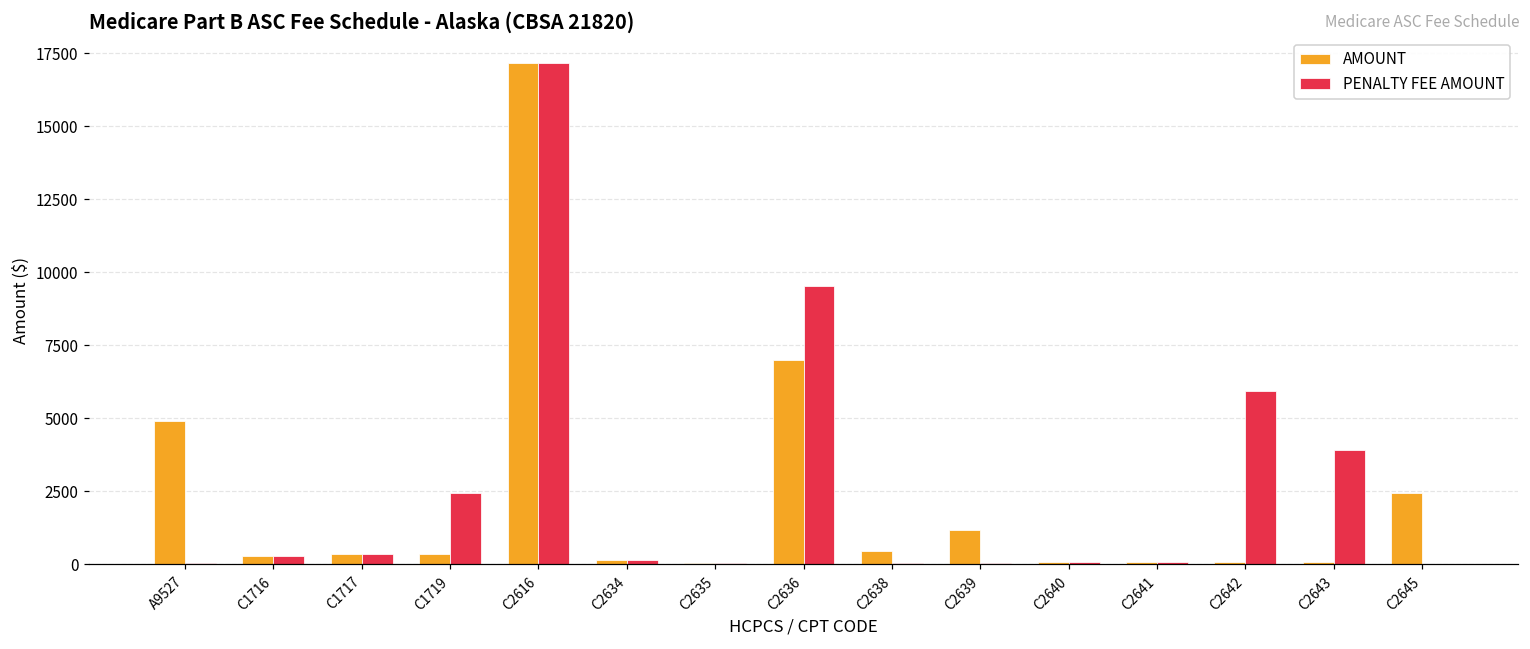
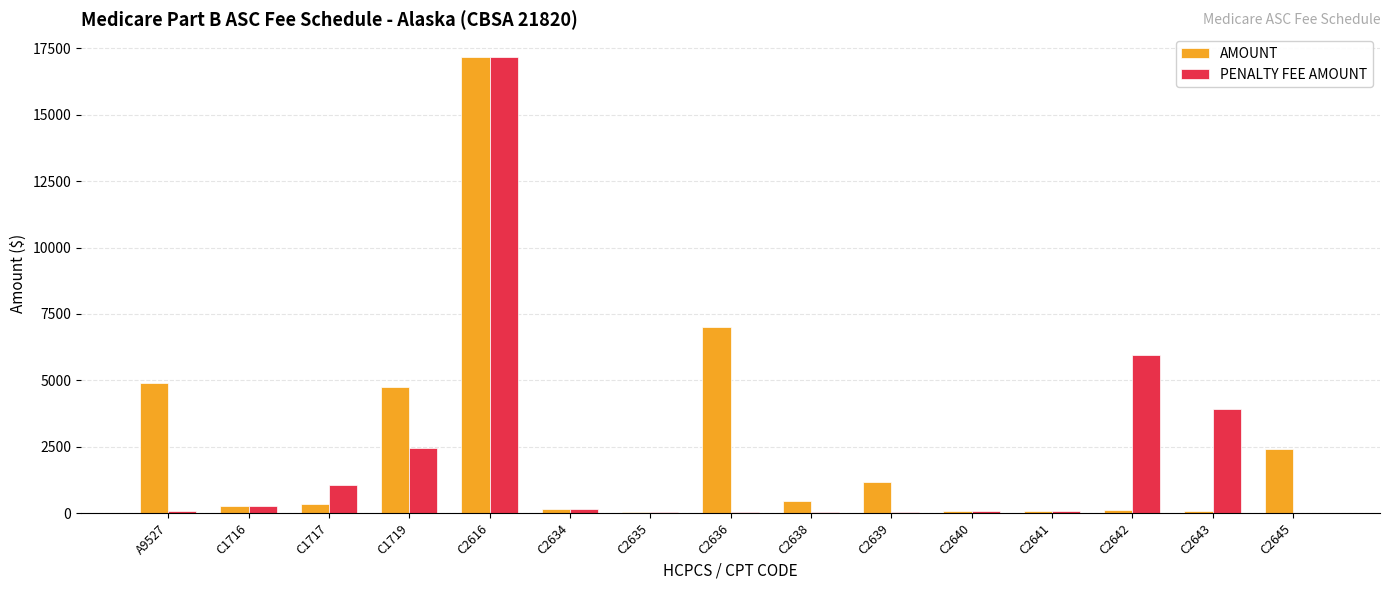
  {
    "AMOUNT": {
      "A9527": 4900,
      "C1716": 300,
      "C1717": 300,
-     "C1719": 300,
+     "C1719": 4800,
      "C2616": 17200,
      "C2634": 200,
      "C2636": 7000,
      "C2638": 500,
      "C2639": 1200,
      "C2642": 100,
      "C2645": 2400
    },
    "PENALTY FEE AMOUNT": {
      "C1716": 300,
-     "C1717": 300,
+     "C1717": 1000,
      "C1719": 2400,
      "C2616": 17200,
      "C2634": 200,
-     "C2636": 9500,
+     "C2636": 100,
      "C2642": 5900,
      "C2643": 3900
    }
  }
